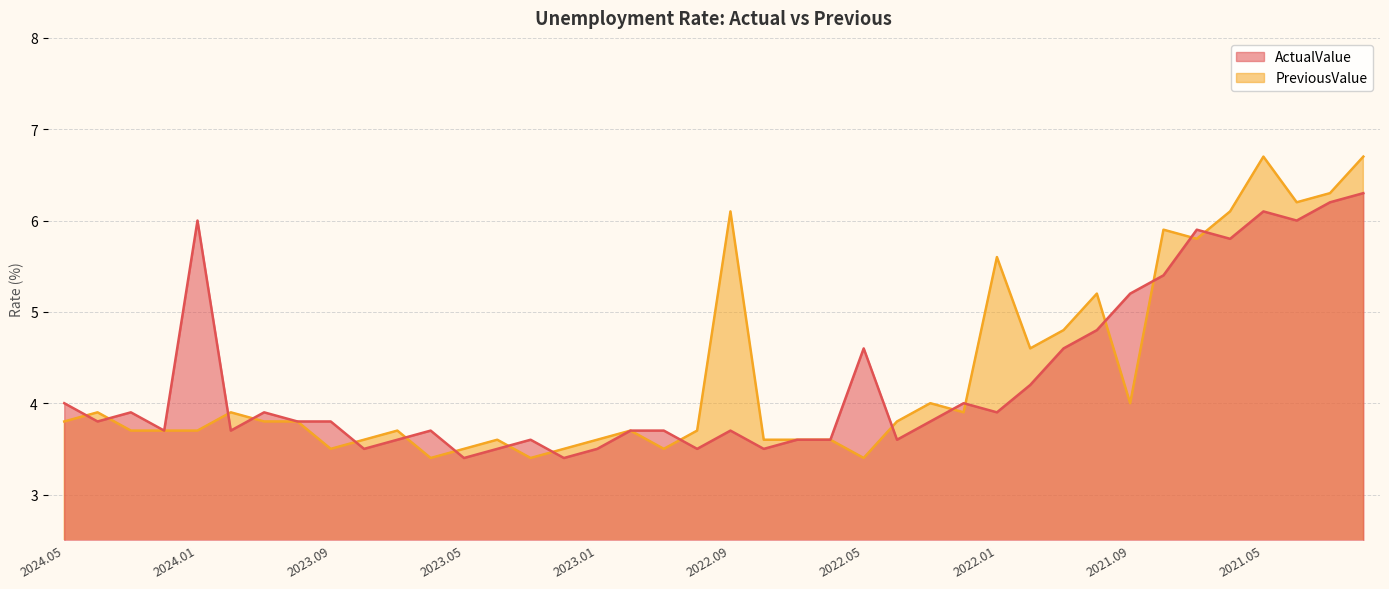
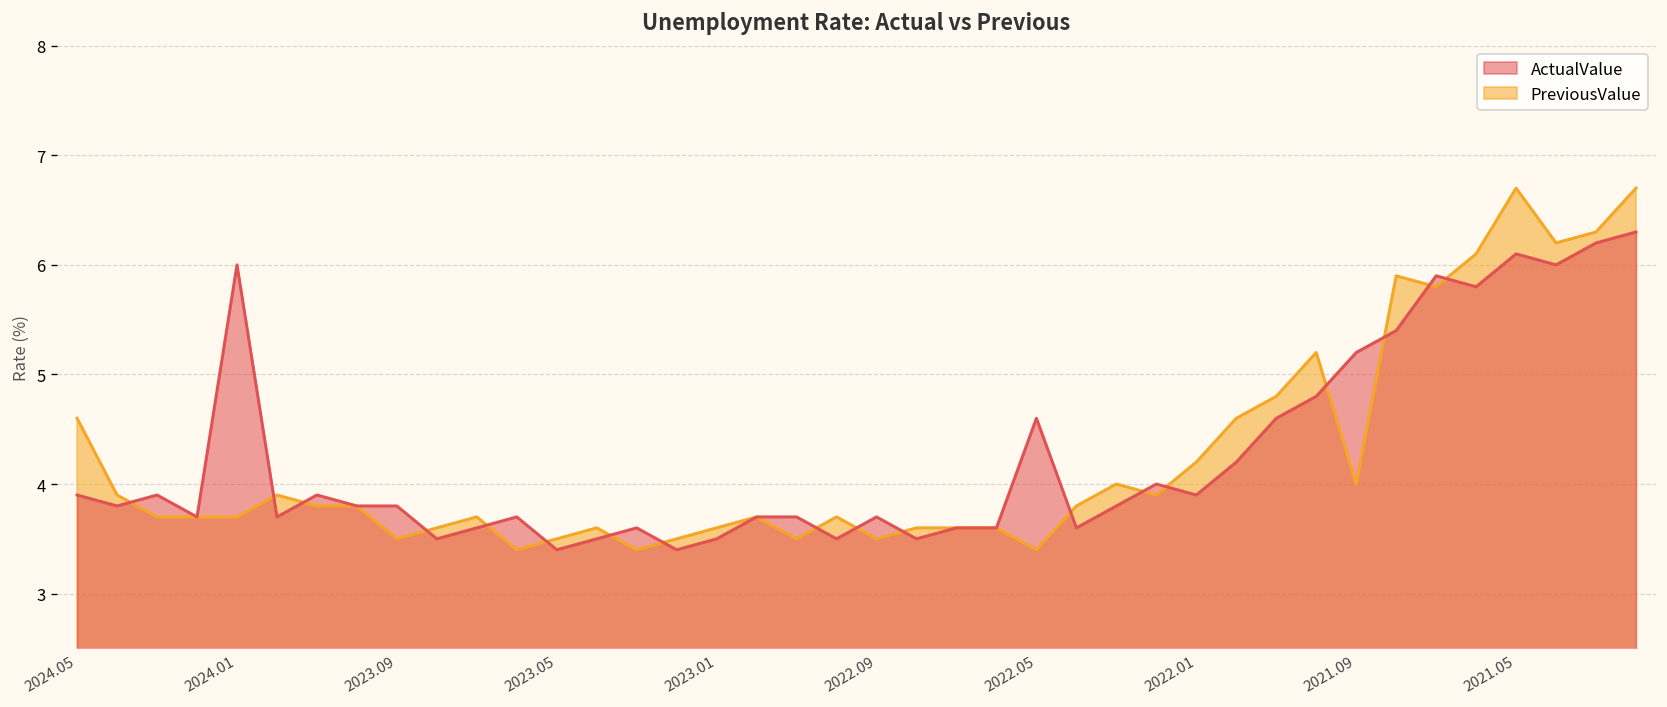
  {
    "ActualValue": {
-     "2024.05": 4.0,
+     "2024.05": 3.9,
      "2024.01": 6.0,
      "2023.09": 3.8,
      "2023.05": 3.4,
      "2023.01": 3.5,
      "2022.09": 3.7,
      "2022.05": 4.6,
      "2022.01": 3.9,
      "2021.09": 5.2,
      "2021.05": 6.1
    },
    "PreviousValue": {
-     "2024.05": 3.8,
+     "2024.05": 4.6,
      "2024.01": 3.7,
      "2023.09": 3.5,
      "2023.05": 3.5,
      "2023.01": 3.6,
-     "2022.09": 6.1,
+     "2022.09": 3.5,
      "2022.05": 3.4,
-     "2022.01": 5.6,
+     "2022.01": 4.2,
      "2021.09": 4.0,
      "2021.05": 6.7
    }
  }
